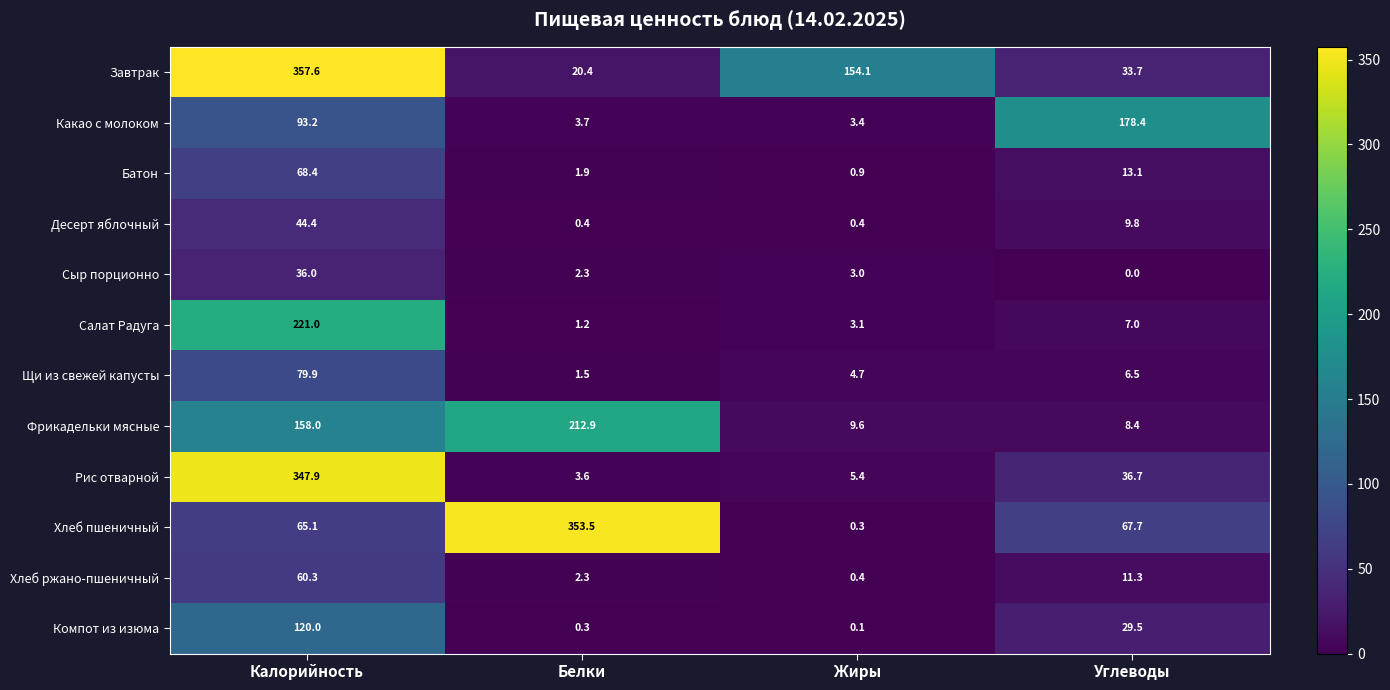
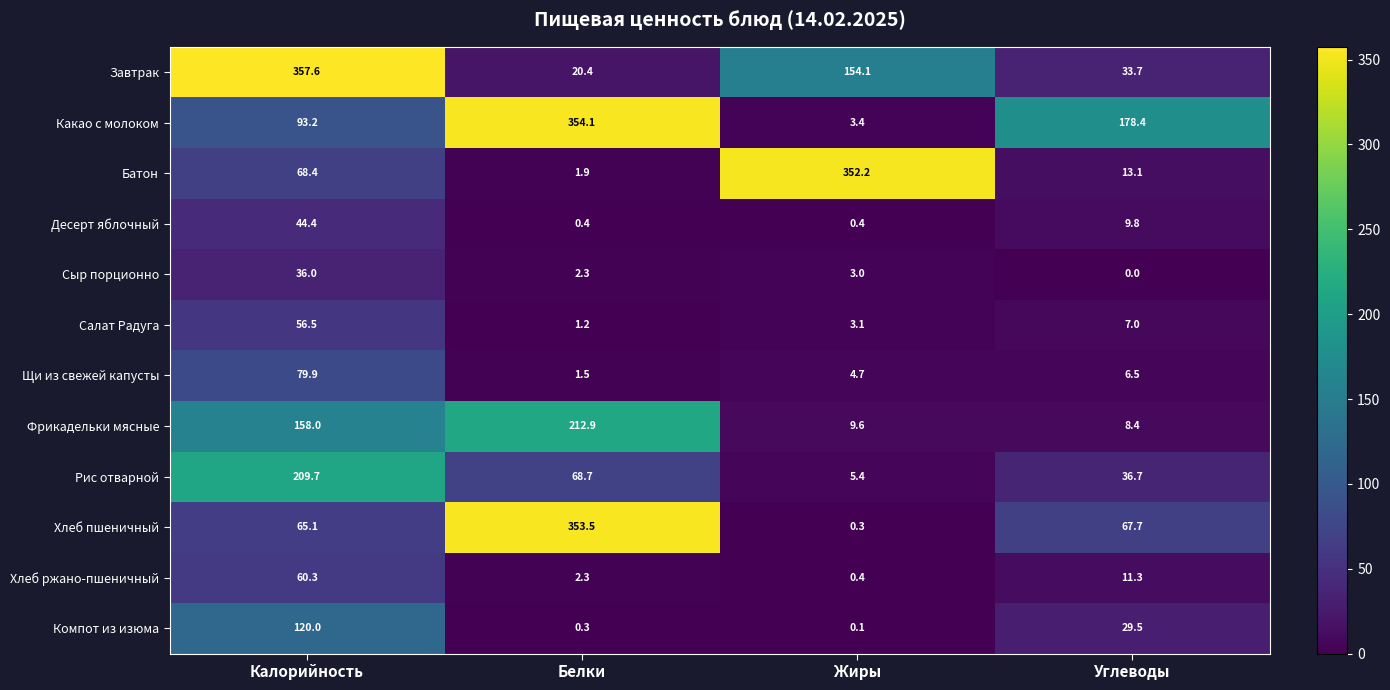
  {
    "Завтрак": {
      "Калорийность": 357.6,
      "Белки": 20.4,
      "Жиры": 154.1,
      "Углеводы": 33.7
    },
    "Какао с молоком": {
      "Калорийность": 93.2,
-     "Белки": 3.7,
+     "Белки": 354.1,
      "Жиры": 3.4,
      "Углеводы": 178.4
    },
    "Батон": {
      "Калорийность": 68.4,
      "Белки": 1.9,
-     "Жиры": 0.9,
+     "Жиры": 352.2,
      "Углеводы": 13.1
    },
    "Десерт яблочный": {
      "Калорийность": 44.4,
      "Белки": 0.4,
      "Жиры": 0.4,
      "Углеводы": 9.8
    },
    "Сыр порционно": {
      "Калорийность": 36.0,
      "Белки": 2.3,
      "Жиры": 3.0,
      "Углеводы": 0.0
    },
    "Салат Радуга": {
-     "Калорийность": 221.0,
+     "Калорийность": 56.5,
      "Белки": 1.2,
      "Жиры": 3.1,
      "Углеводы": 7.0
    },
    "Щи из свежей капусты": {
      "Калорийность": 79.9,
      "Белки": 1.5,
      "Жиры": 4.7,
      "Углеводы": 6.5
    },
    "Фрикадельки мясные": {
      "Калорийность": 158.0,
      "Белки": 212.9,
      "Жиры": 9.6,
      "Углеводы": 8.4
    },
    "Рис отварной": {
-     "Калорийность": 347.9,
-     "Белки": 3.6,
+     "Калорийность": 209.7,
+     "Белки": 68.7,
      "Жиры": 5.4,
      "Углеводы": 36.7
    },
    "Хлеб пшеничный": {
      "Калорийность": 65.1,
      "Белки": 353.5,
      "Жиры": 0.3,
      "Углеводы": 67.7
    },
    "Хлеб ржано-пшеничный": {
      "Калорийность": 60.3,
      "Белки": 2.3,
      "Жиры": 0.4,
      "Углеводы": 11.3
    },
    "Компот из изюма": {
      "Калорийность": 120.0,
      "Белки": 0.3,
      "Жиры": 0.1,
      "Углеводы": 29.5
    }
  }
